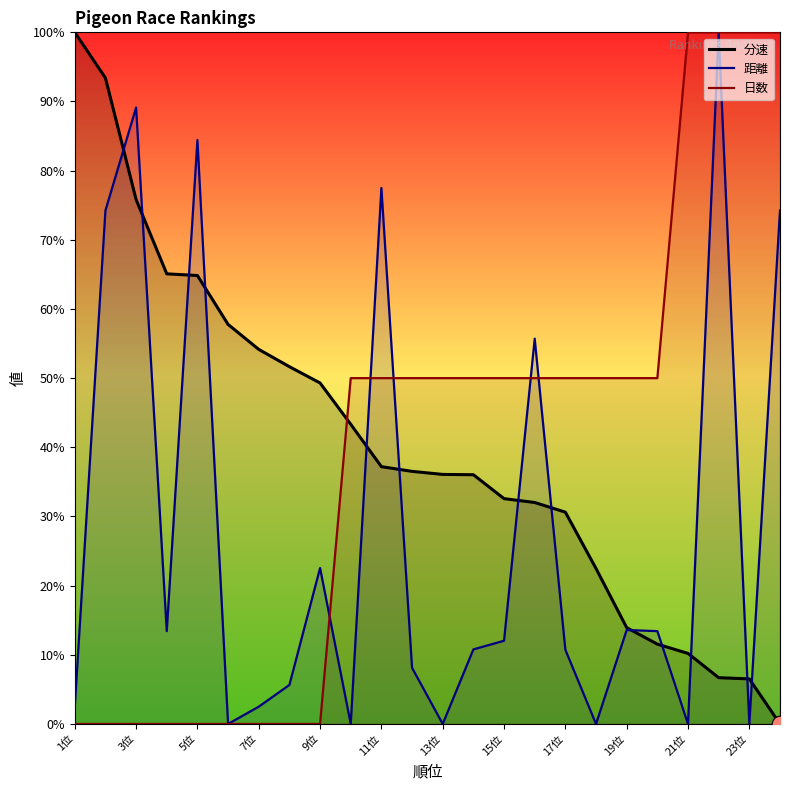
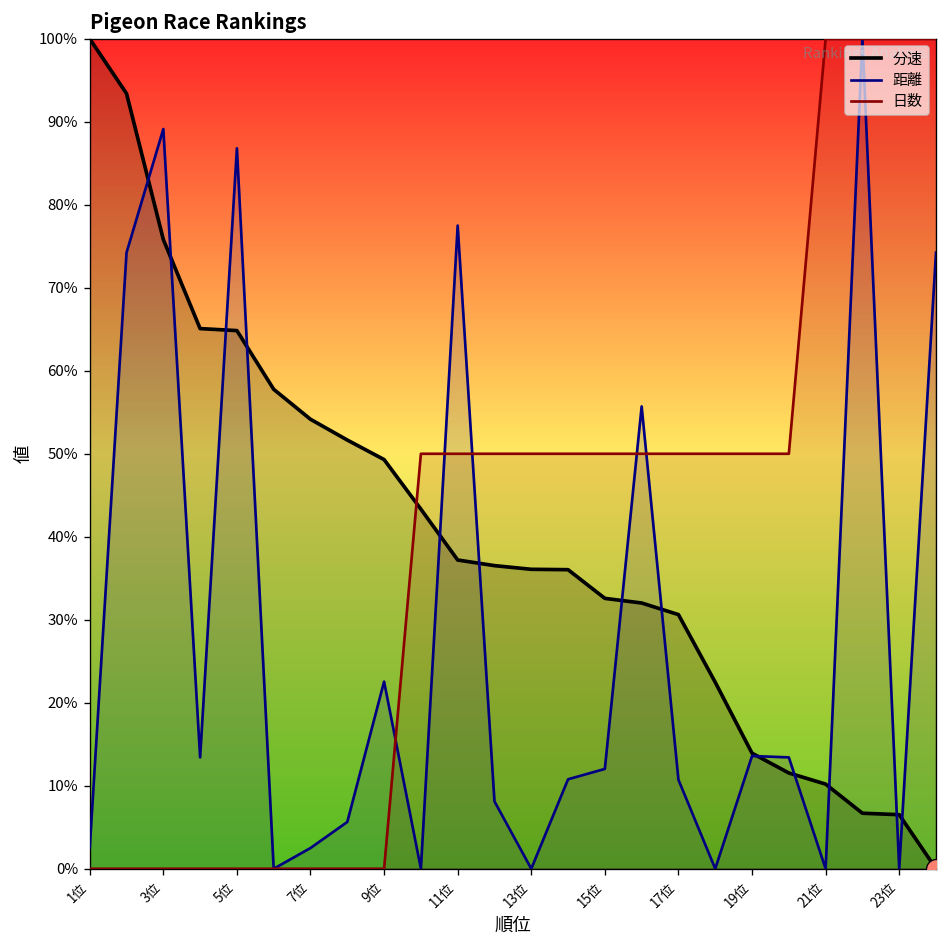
  {
    "分速": {
      "1位": "100%",
      "3位": "76%",
      "5位": "65%",
      "7位": "54%",
      "9位": "49%",
      "11位": "37%",
      "13位": "36%",
      "15位": "33%",
      "17位": "31%",
      "21位": "10%",
      "23位": "7%"
    },
    "距離": {
      "1位": "2%",
      "3位": "89%",
-     "5位": "84%",
+     "5位": "87%",
      "7位": "2%",
      "9位": "23%",
      "11位": "77%",
      "13位": "0%",
      "15位": "12%",
      "17位": "11%",
      "21位": "0%",
      "23位": "0%"
    },
    "日数": {
      "1位": "0%",
      "3位": "0%",
      "5位": "0%",
      "7位": "0%",
      "9位": "0%",
      "11位": "50%",
      "13位": "50%",
      "15位": "50%",
      "17位": "50%",
      "19位": "50%",
      "21位": "100%",
      "23位": "100%"
    }
  }
